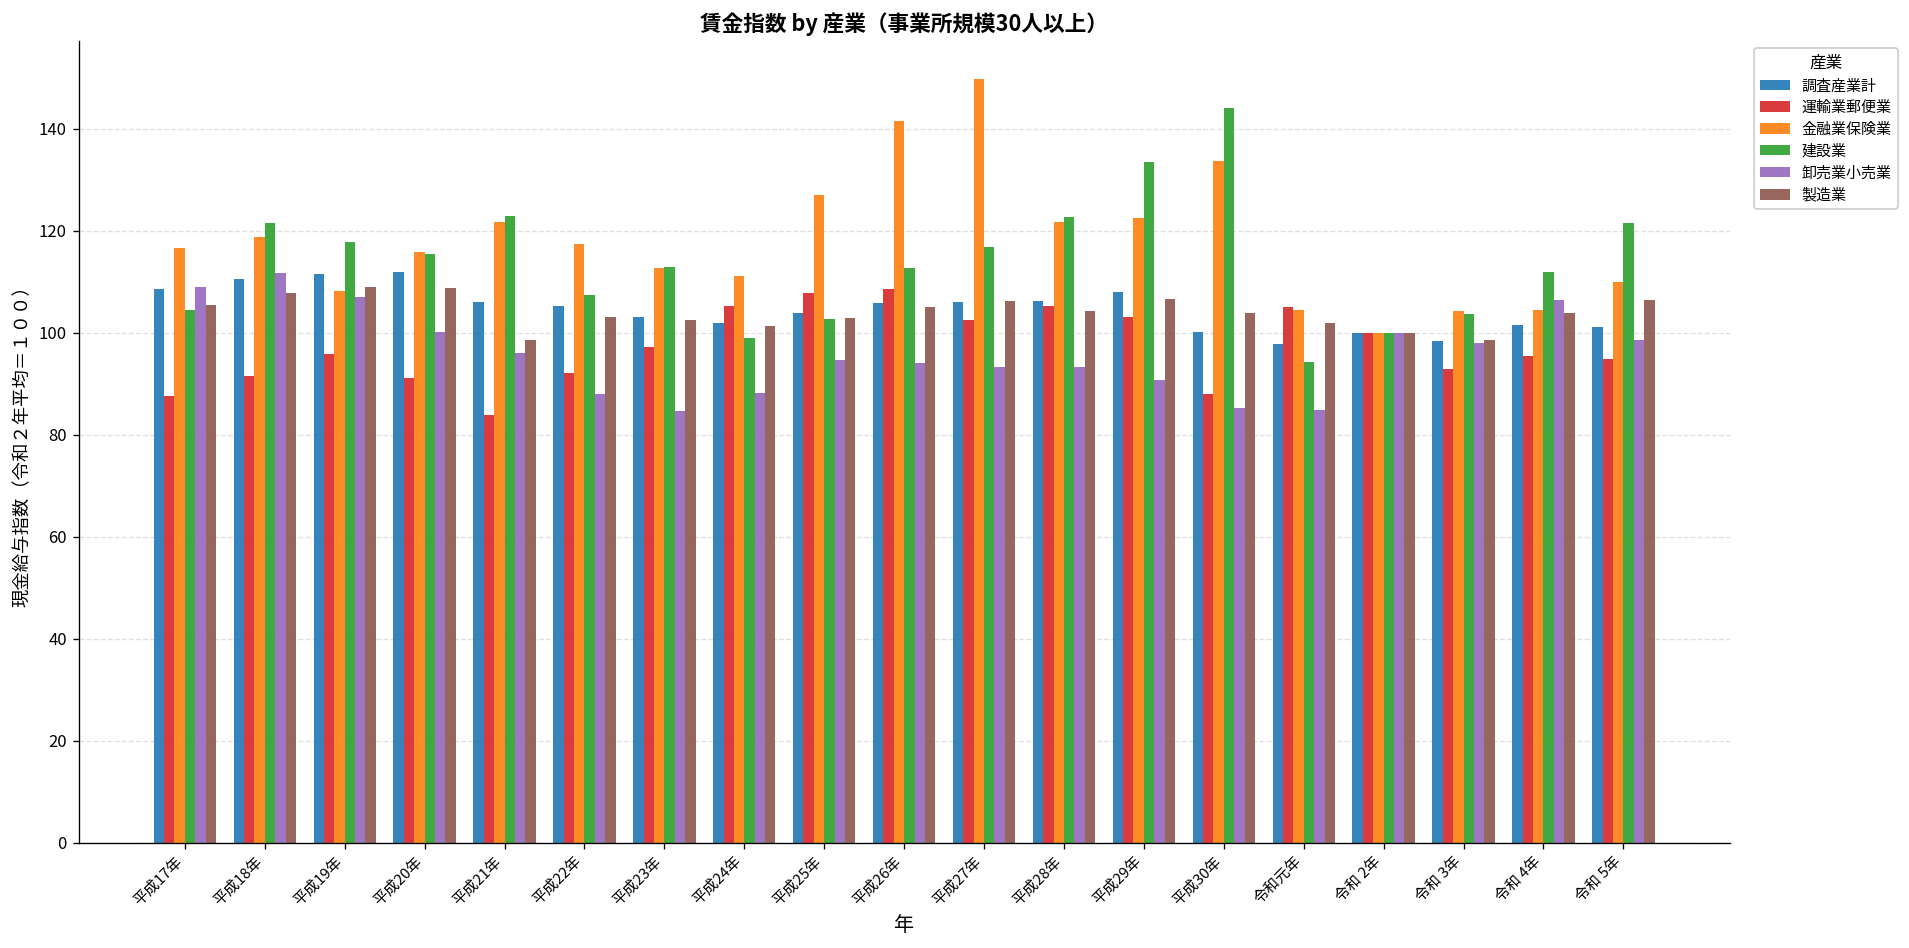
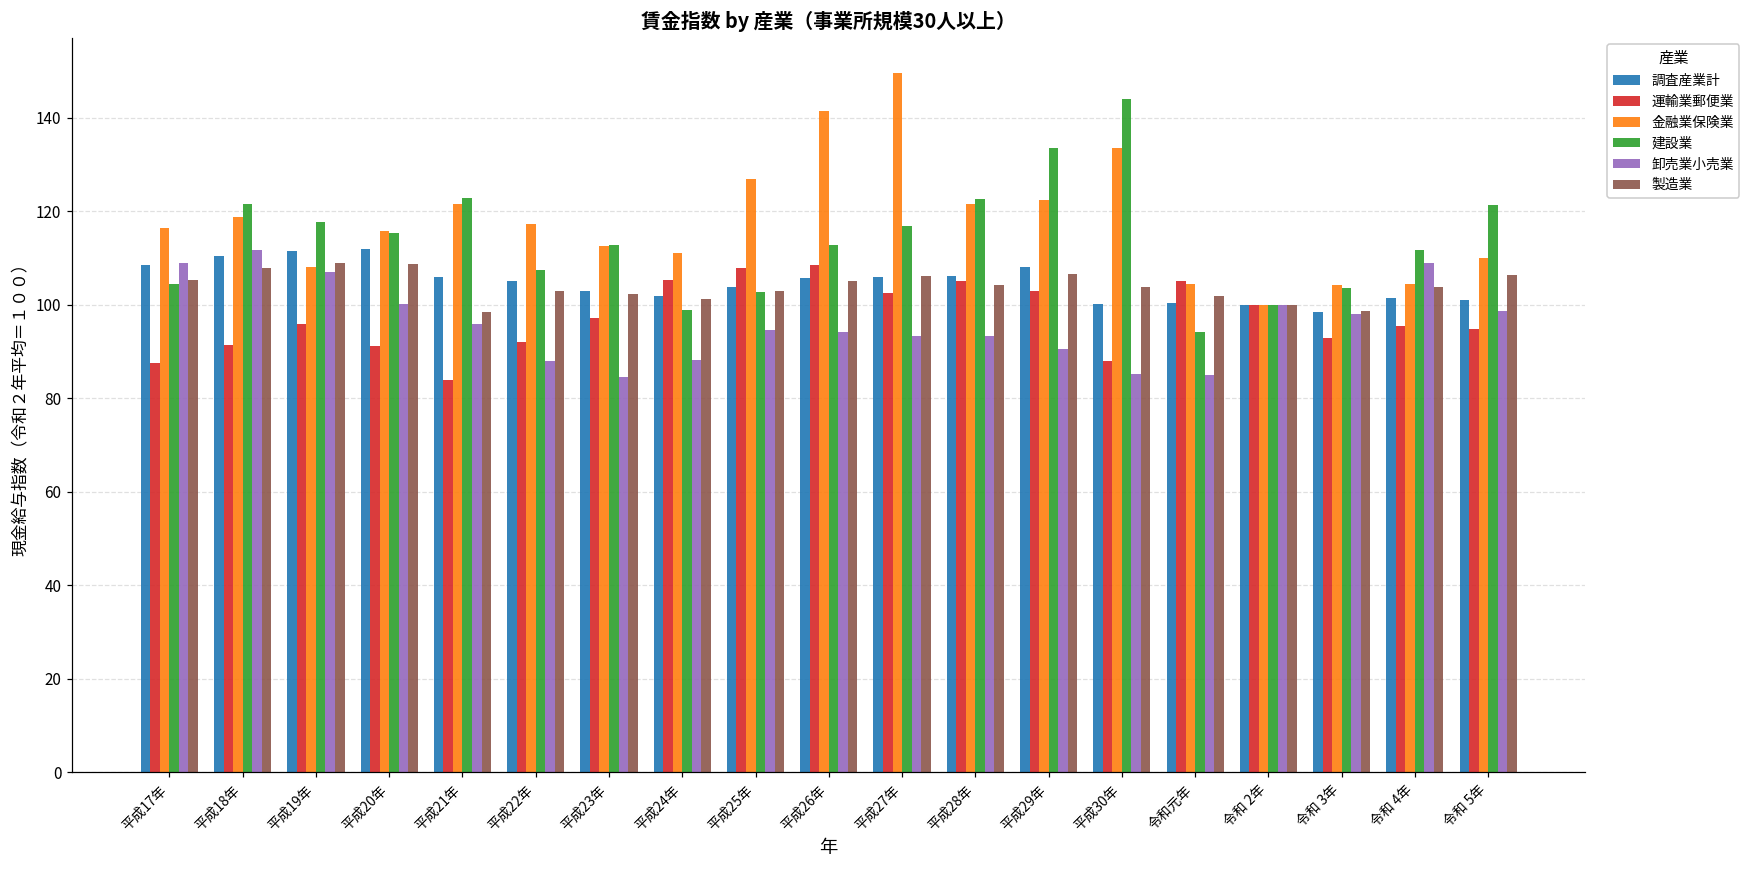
  {
    "調査産業計": {
      "平成17年": 109,
      "平成18年": 111,
      "平成19年": 112,
      "平成20年": 112,
      "平成21年": 106,
      "平成22年": 105,
      "平成23年": 103,
      "平成24年": 102,
      "平成25年": 104,
      "平成26年": 106,
      "平成27年": 106,
      "平成28年": 106,
      "平成29年": 108,
      "平成30年": 100,
-     "令和元年": 98,
+     "令和元年": 100,
      "令和 2年": 100,
      "令和 3年": 98,
      "令和 4年": 101,
      "令和 5年": 101
    },
    "運輸業郵便業": {
      "平成17年": 88,
      "平成18年": 91,
      "平成19年": 96,
      "平成20年": 91,
      "平成21年": 84,
      "平成22年": 92,
      "平成23年": 97,
      "平成24年": 105,
      "平成25年": 108,
      "平成26年": 109,
      "平成27年": 103,
      "平成28年": 105,
      "平成29年": 103,
      "平成30年": 88,
      "令和元年": 105,
      "令和 2年": 100,
      "令和 3年": 93,
      "令和 4年": 96,
      "令和 5年": 95
    },
    "金融業保険業": {
      "平成17年": 117,
      "平成18年": 119,
      "平成19年": 108,
      "平成20年": 116,
      "平成21年": 122,
      "平成22年": 117,
      "平成23年": 113,
      "平成24年": 111,
      "平成25年": 127,
      "平成26年": 142,
      "平成27年": 150,
      "平成28年": 122,
      "平成29年": 122,
      "平成30年": 134,
      "令和元年": 105,
      "令和 2年": 100,
      "令和 3年": 104,
      "令和 4年": 105,
      "令和 5年": 110
    },
    "建設業": {
      "平成17年": 105,
      "平成18年": 122,
      "平成19年": 118,
      "平成20年": 115,
      "平成21年": 123,
      "平成22年": 107,
      "平成23年": 113,
      "平成24年": 99,
      "平成25年": 103,
      "平成26年": 113,
      "平成27年": 117,
      "平成28年": 123,
      "平成29年": 134,
      "平成30年": 144,
      "令和元年": 94,
      "令和 2年": 100,
      "令和 3年": 104,
      "令和 4年": 112,
      "令和 5年": 121
    },
    "卸売業小売業": {
      "平成17年": 109,
      "平成18年": 112,
      "平成19年": 107,
      "平成20年": 100,
      "平成21年": 96,
      "平成22年": 88,
      "平成23年": 85,
      "平成24年": 88,
      "平成25年": 95,
      "平成26年": 94,
      "平成27年": 93,
      "平成28年": 93,
      "平成29年": 91,
      "平成30年": 85,
      "令和元年": 85,
      "令和 2年": 100,
      "令和 3年": 98,
-     "令和 4年": 106,
+     "令和 4年": 109,
      "令和 5年": 99
    },
    "製造業": {
      "平成17年": 105,
      "平成18年": 108,
      "平成19年": 109,
      "平成20年": 109,
      "平成21年": 99,
      "平成22年": 103,
      "平成23年": 102,
      "平成24年": 101,
      "平成25年": 103,
      "平成26年": 105,
      "平成27年": 106,
      "平成28年": 104,
      "平成29年": 107,
      "平成30年": 104,
      "令和元年": 102,
      "令和 2年": 100,
      "令和 3年": 99,
      "令和 4年": 104,
      "令和 5年": 106
    }
  }
